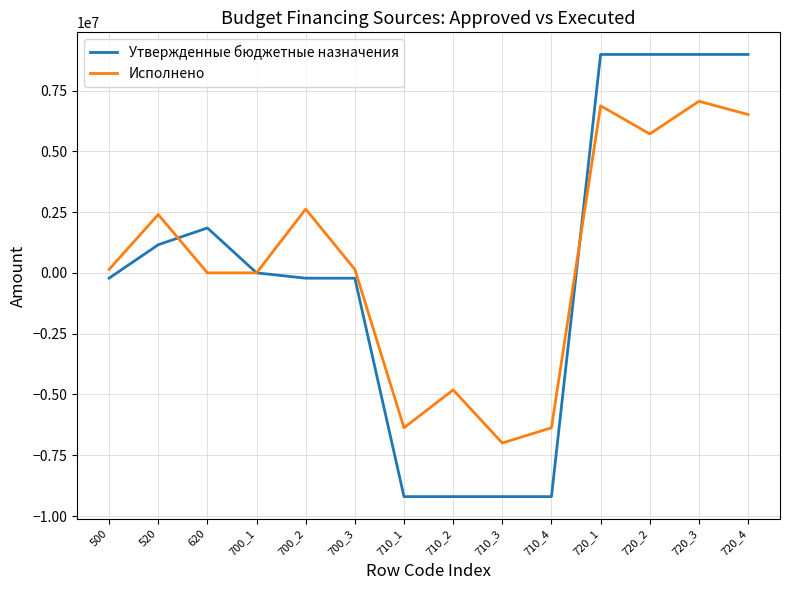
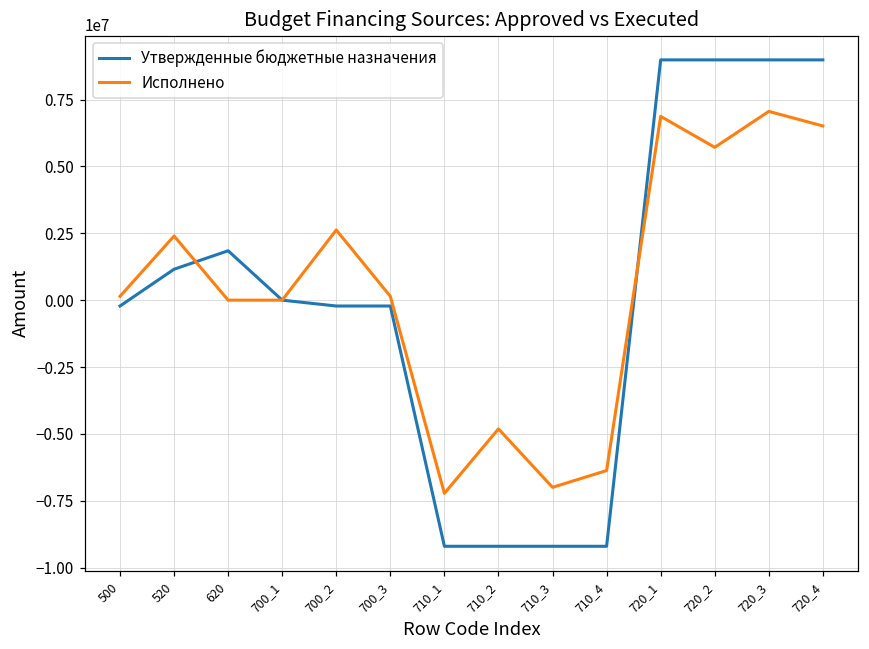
  {
    "Утвержденные бюджетные назначения": {
      "500": -200000,
      "520": 1200000,
      "620": 1800000,
      "700_2": -200000,
      "700_3": -200000,
      "710_1": -9200000,
      "710_2": -9200000,
      "710_3": -9200000,
      "710_4": -9200000,
      "720_1": 9000000,
      "720_2": 9000000,
      "720_3": 9000000,
      "720_4": 9000000
    },
    "Исполнено": {
      "500": 100000,
      "520": 2400000,
      "620": 0,
      "700_2": 2600000,
      "700_3": 100000,
-     "710_1": -6400000,
+     "710_1": -7200000,
      "710_2": -4800000,
      "710_3": -7000000,
      "710_4": -6400000,
      "720_1": 6900000,
      "720_2": 5700000,
      "720_3": 7100000,
      "720_4": 6500000
    }
  }
